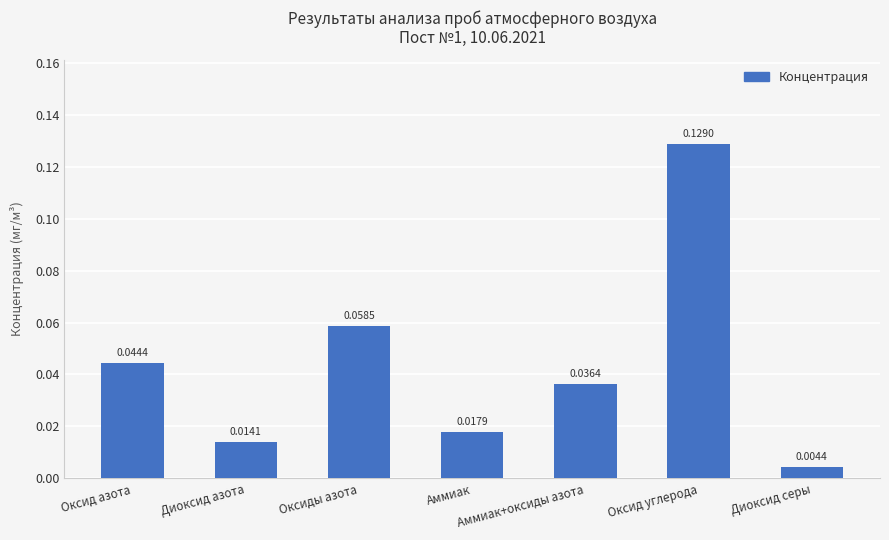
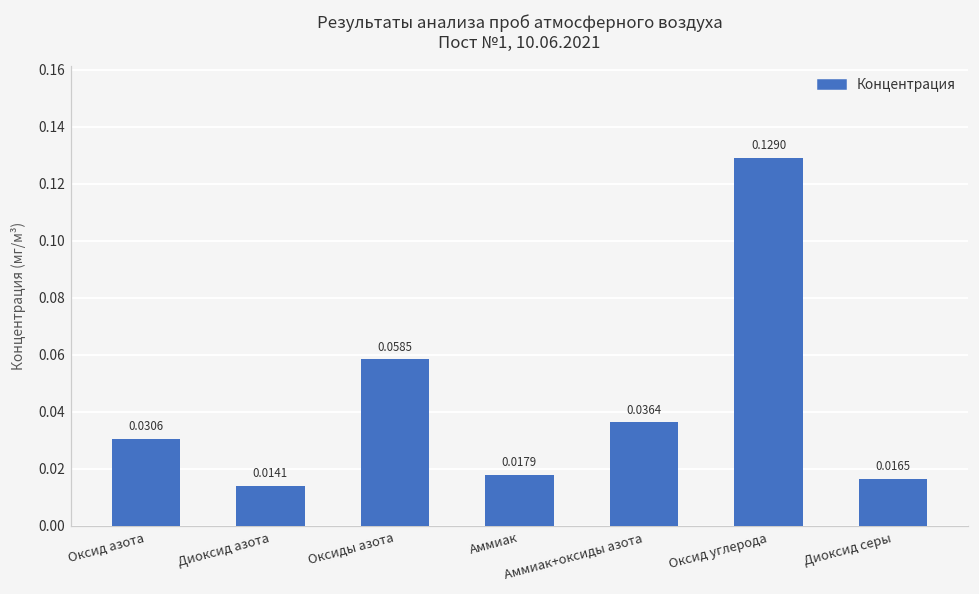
  {
-   "Оксид азота": 0.0444,
+   "Оксид азота": 0.0306,
    "Диоксид азота": 0.0141,
    "Оксиды азота": 0.0585,
    "Аммиак": 0.0179,
    "Аммиак+оксиды азота": 0.0364,
    "Оксид углерода": 0.1290,
-   "Диоксид серы": 0.0044
+   "Диоксид серы": 0.0165
  }
